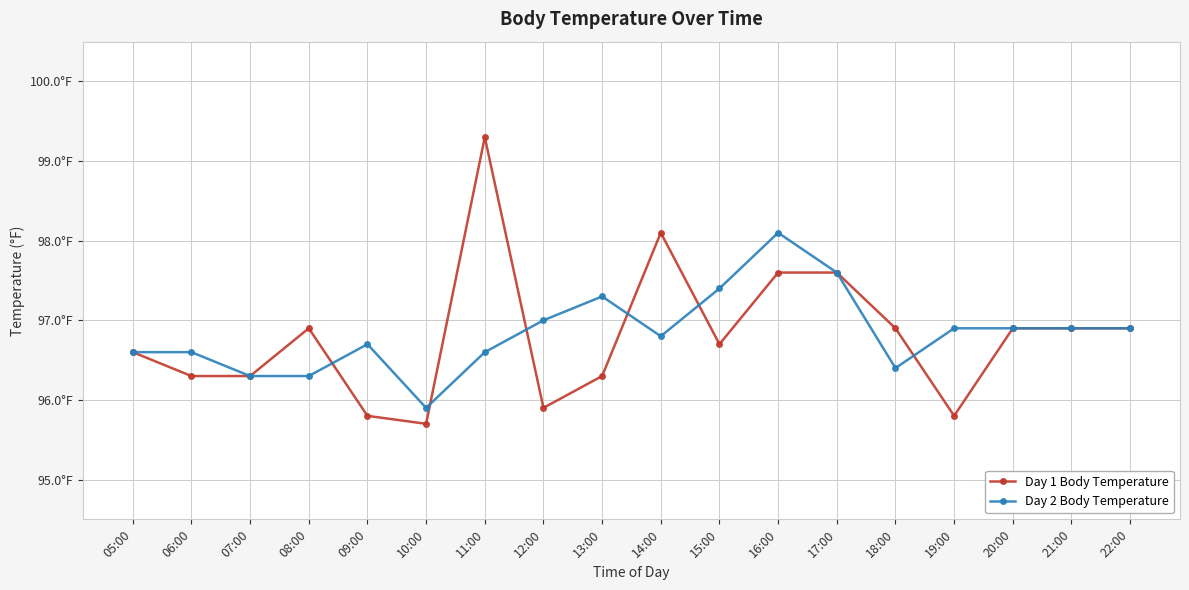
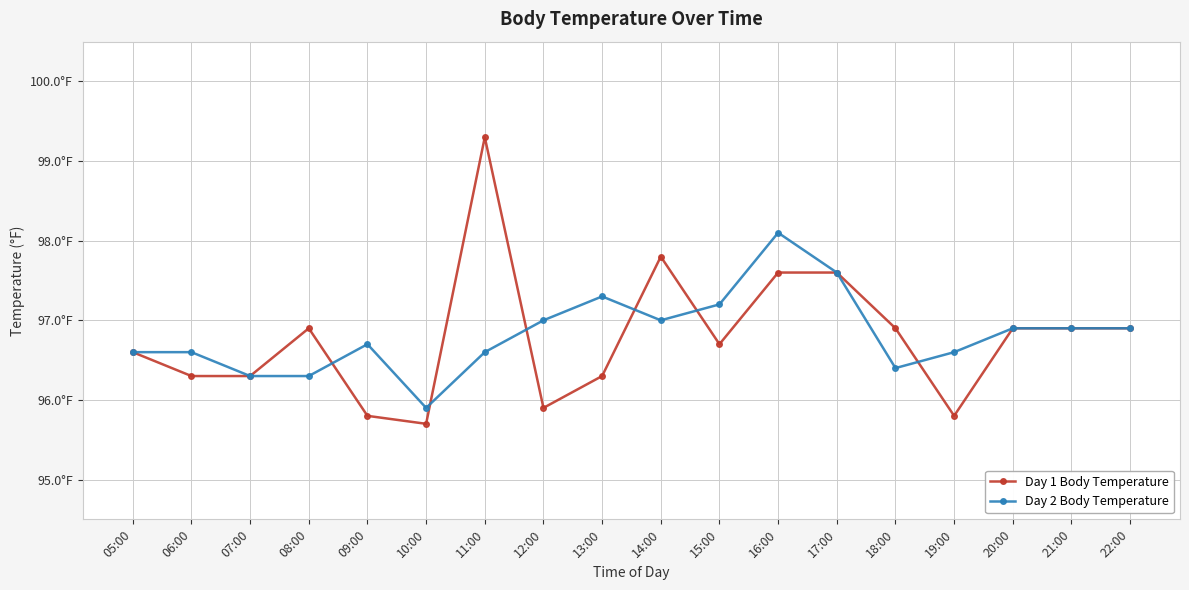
  {
    "Day 1 Body Temperature": {
      "06:00": "96.3°F",
      "08:00": "96.9°F",
      "09:00": "95.8°F",
      "10:00": "95.7°F",
      "11:00": "99.3°F",
      "12:00": "95.9°F",
      "13:00": "96.3°F",
-     "14:00": "98.1°F",
+     "14:00": "97.8°F",
      "15:00": "96.7°F",
      "16:00": "97.6°F",
      "18:00": "96.9°F",
      "19:00": "95.8°F"
    },
    "Day 2 Body Temperature": {
      "06:00": "96.6°F",
      "08:00": "96.3°F",
      "09:00": "96.7°F",
      "10:00": "95.9°F",
      "11:00": "96.6°F",
      "12:00": "97.0°F",
      "13:00": "97.3°F",
-     "14:00": "96.8°F",
-     "15:00": "97.4°F",
+     "14:00": "97.0°F",
+     "15:00": "97.2°F",
      "16:00": "98.1°F",
      "18:00": "96.4°F",
-     "19:00": "96.9°F"
+     "19:00": "96.6°F"
    }
  }
